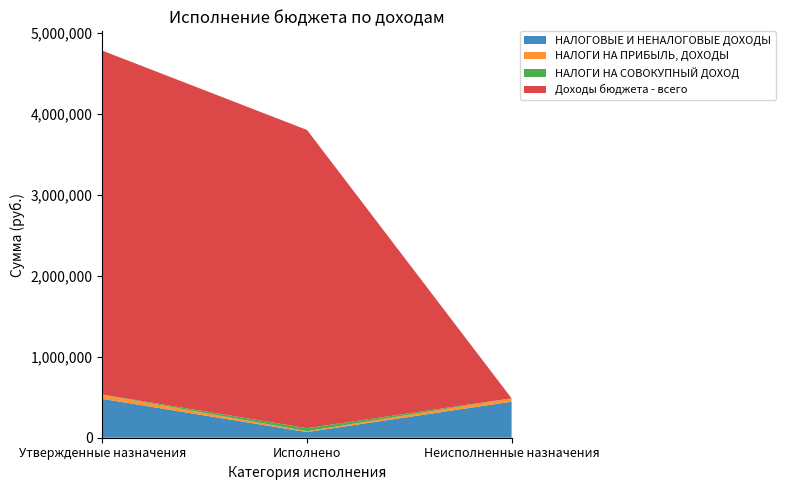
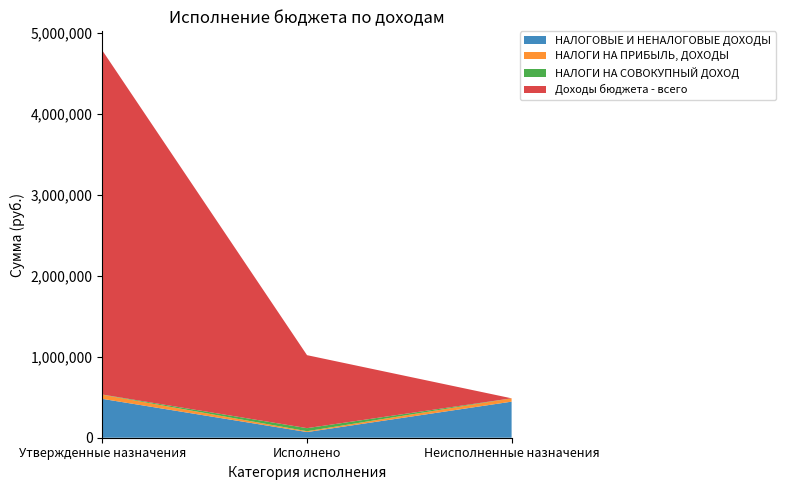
  {
    "НАЛОГОВЫЕ И НЕНАЛОГОВЫЕ ДОХОДЫ": {
      "Утвержденные назначения": "500,000",
      "Неисполненные назначения": "400,000"
    },
    "НАЛОГИ НА СОВОКУПНЫЙ ДОХОД": {
      "Исполнено": "0"
    },
    "Доходы бюджета - всего": {
      "Утвержденные назначения": "4,200,000",
-     "Исполнено": "3,700,000"
+     "Исполнено": "900,000"
    }
  }
